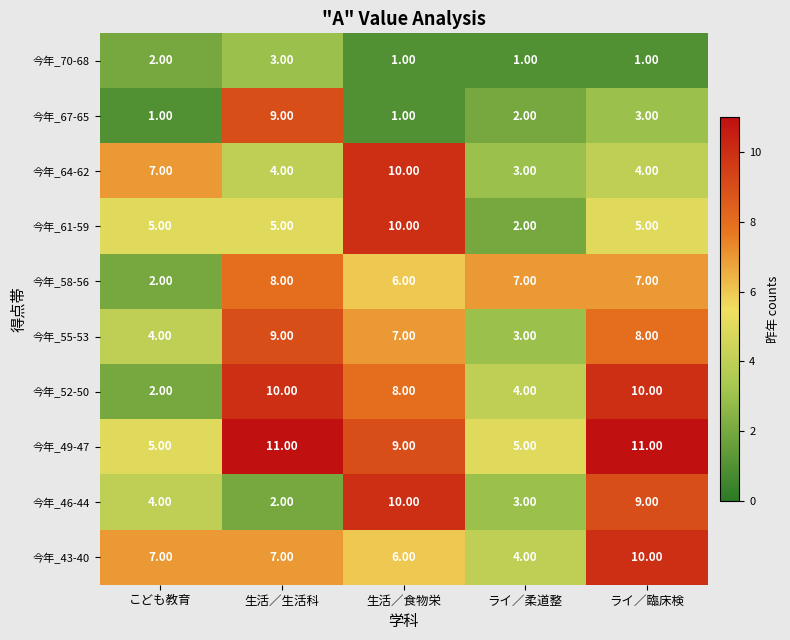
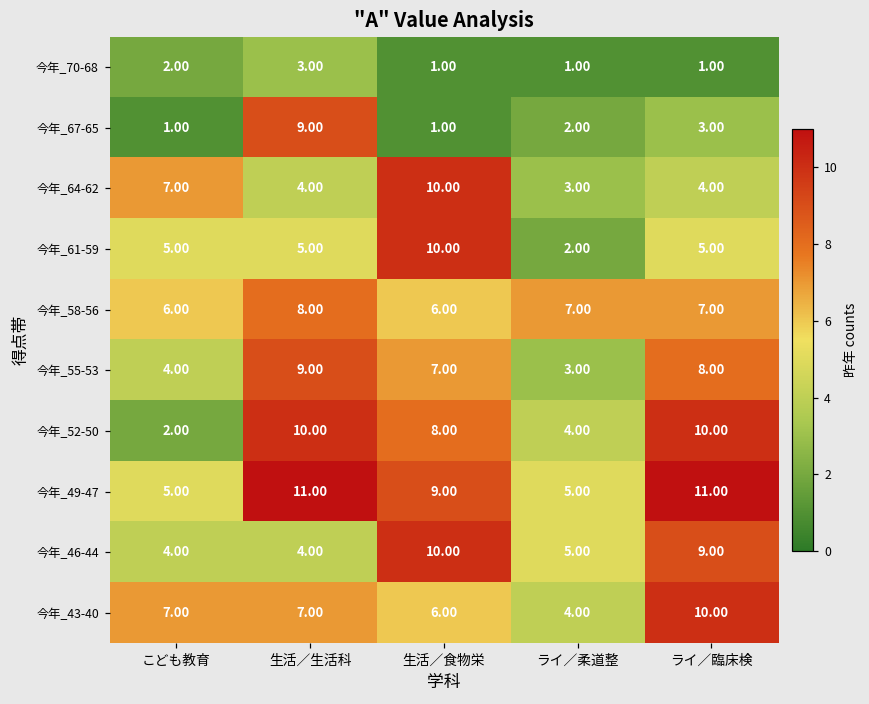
  {
    "今年_70-68": {
      "こども教育": 2.00,
      "生活／生活科": 3.00,
      "生活／食物栄": 1.00,
      "ライ／柔道整": 1.00,
      "ライ／臨床検": 1.00
    },
    "今年_67-65": {
      "こども教育": 1.00,
      "生活／生活科": 9.00,
      "生活／食物栄": 1.00,
      "ライ／柔道整": 2.00,
      "ライ／臨床検": 3.00
    },
    "今年_64-62": {
      "こども教育": 7.00,
      "生活／生活科": 4.00,
      "生活／食物栄": 10.00,
      "ライ／柔道整": 3.00,
      "ライ／臨床検": 4.00
    },
    "今年_61-59": {
      "こども教育": 5.00,
      "生活／生活科": 5.00,
      "生活／食物栄": 10.00,
      "ライ／柔道整": 2.00,
      "ライ／臨床検": 5.00
    },
    "今年_58-56": {
-     "こども教育": 2.00,
+     "こども教育": 6.00,
      "生活／生活科": 8.00,
      "生活／食物栄": 6.00,
      "ライ／柔道整": 7.00,
      "ライ／臨床検": 7.00
    },
    "今年_55-53": {
      "こども教育": 4.00,
      "生活／生活科": 9.00,
      "生活／食物栄": 7.00,
      "ライ／柔道整": 3.00,
      "ライ／臨床検": 8.00
    },
    "今年_52-50": {
      "こども教育": 2.00,
      "生活／生活科": 10.00,
      "生活／食物栄": 8.00,
      "ライ／柔道整": 4.00,
      "ライ／臨床検": 10.00
    },
    "今年_49-47": {
      "こども教育": 5.00,
      "生活／生活科": 11.00,
      "生活／食物栄": 9.00,
      "ライ／柔道整": 5.00,
      "ライ／臨床検": 11.00
    },
    "今年_46-44": {
      "こども教育": 4.00,
-     "生活／生活科": 2.00,
+     "生活／生活科": 4.00,
      "生活／食物栄": 10.00,
-     "ライ／柔道整": 3.00,
+     "ライ／柔道整": 5.00,
      "ライ／臨床検": 9.00
    },
    "今年_43-40": {
      "こども教育": 7.00,
      "生活／生活科": 7.00,
      "生活／食物栄": 6.00,
      "ライ／柔道整": 4.00,
      "ライ／臨床検": 10.00
    }
  }
